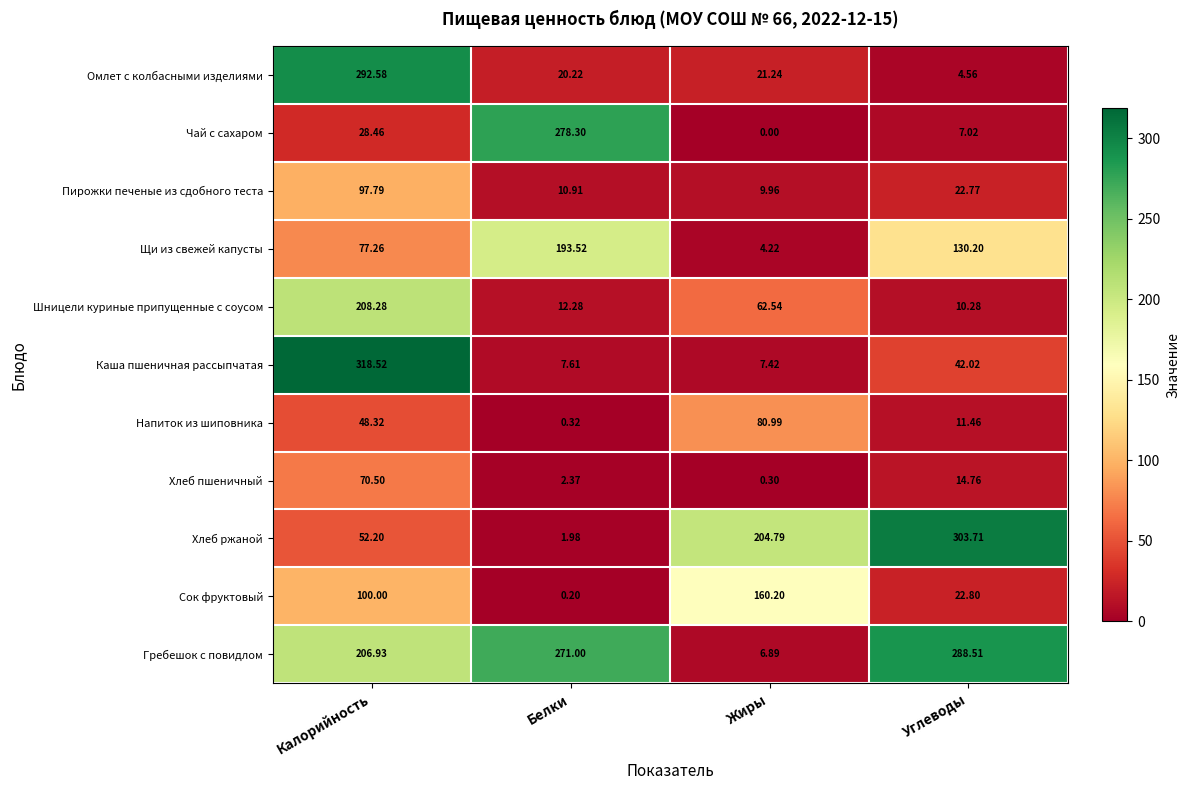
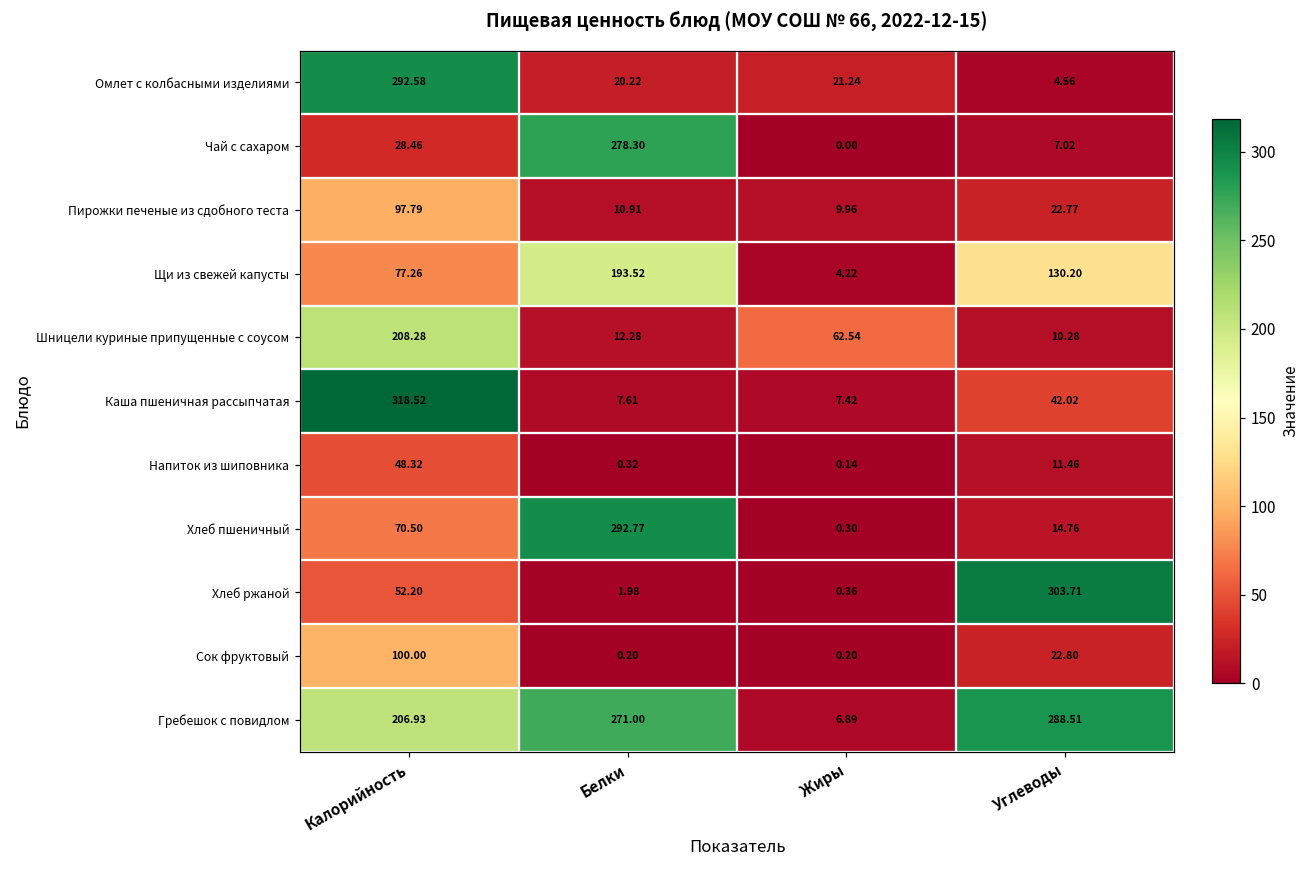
  {
    "Омлет с колбасными изделиями": {
      "Калорийность": 292.58,
      "Белки": 20.22,
      "Жиры": 21.24,
      "Углеводы": 4.56
    },
    "Чай с сахаром": {
      "Калорийность": 28.46,
      "Белки": 278.30,
      "Жиры": 0.00,
      "Углеводы": 7.02
    },
    "Пирожки печеные из сдобного теста": {
      "Калорийность": 97.79,
      "Белки": 10.91,
      "Жиры": 9.96,
      "Углеводы": 22.77
    },
    "Щи из свежей капусты": {
      "Калорийность": 77.26,
      "Белки": 193.52,
      "Жиры": 4.22,
      "Углеводы": 130.20
    },
    "Шницели куриные припущенные с соусом": {
      "Калорийность": 208.28,
      "Белки": 12.28,
      "Жиры": 62.54,
      "Углеводы": 10.28
    },
    "Каша пшеничная рассыпчатая": {
      "Калорийность": 318.52,
      "Белки": 7.61,
      "Жиры": 7.42,
      "Углеводы": 42.02
    },
    "Напиток из шиповника": {
      "Калорийность": 48.32,
      "Белки": 0.32,
-     "Жиры": 80.99,
+     "Жиры": 0.14,
      "Углеводы": 11.46
    },
    "Хлеб пшеничный": {
      "Калорийность": 70.50,
-     "Белки": 2.37,
+     "Белки": 292.77,
      "Жиры": 0.30,
      "Углеводы": 14.76
    },
    "Хлеб ржаной": {
      "Калорийность": 52.20,
      "Белки": 1.98,
-     "Жиры": 204.79,
+     "Жиры": 0.36,
      "Углеводы": 303.71
    },
    "Сок фруктовый": {
      "Калорийность": 100.00,
      "Белки": 0.20,
-     "Жиры": 160.20,
+     "Жиры": 0.20,
      "Углеводы": 22.80
    },
    "Гребешок с повидлом": {
      "Калорийность": 206.93,
      "Белки": 271.00,
      "Жиры": 6.89,
      "Углеводы": 288.51
    }
  }
